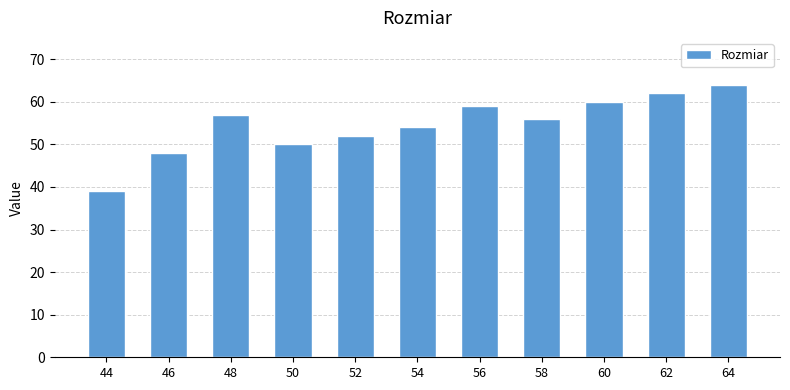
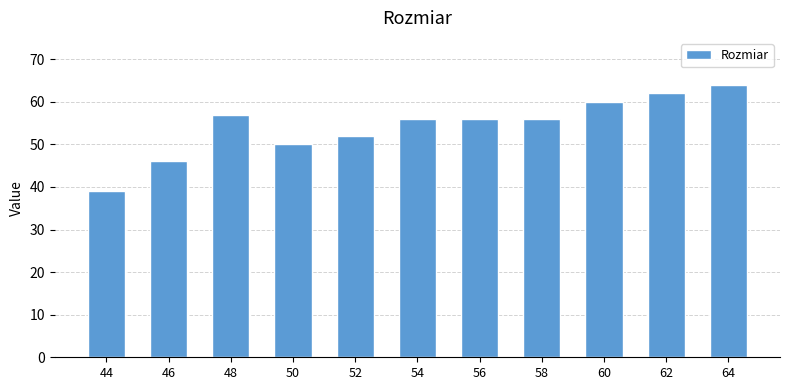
  {
    "44": 39,
-   "46": 48,
+   "46": 46,
    "48": 57,
    "50": 50,
    "52": 52,
-   "54": 54,
-   "56": 59,
+   "54": 56,
+   "56": 56,
    "58": 56,
    "60": 60,
    "62": 62,
    "64": 64
  }
